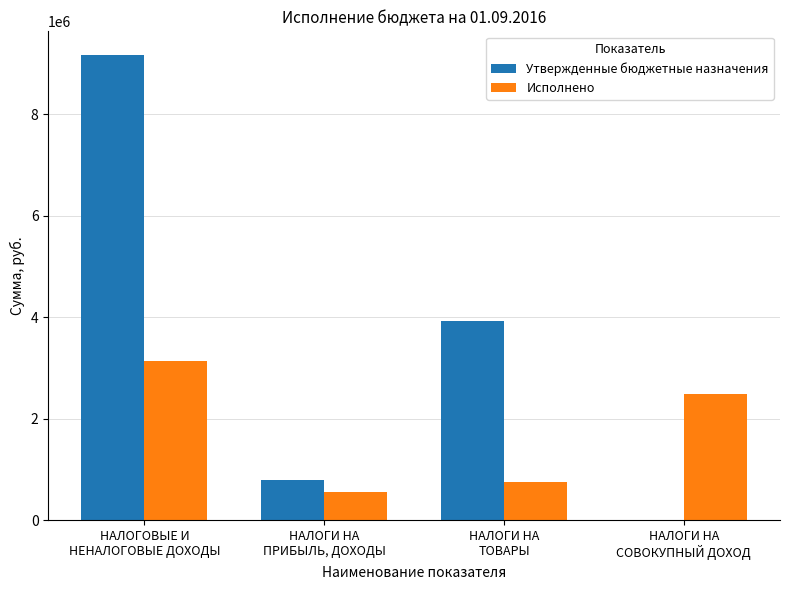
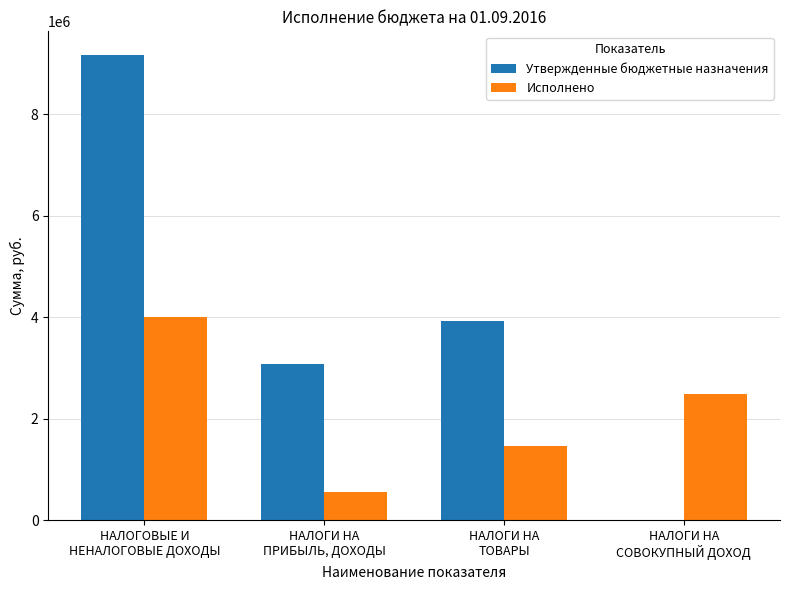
  {
    "Утвержденные бюджетные назначения": {
      "НАЛОГОВЫЕ И НЕНАЛОГОВЫЕ ДОХОДЫ": 9200000,
-     "НАЛОГИ НА ПРИБЫЛЬ, ДОХОДЫ": 800000,
+     "НАЛОГИ НА ПРИБЫЛЬ, ДОХОДЫ": 3100000,
      "НАЛОГИ НА ТОВАРЫ": 3900000
    },
    "Исполнено": {
-     "НАЛОГОВЫЕ И НЕНАЛОГОВЫЕ ДОХОДЫ": 3100000,
+     "НАЛОГОВЫЕ И НЕНАЛОГОВЫЕ ДОХОДЫ": 4000000,
      "НАЛОГИ НА ПРИБЫЛЬ, ДОХОДЫ": 500000,
-     "НАЛОГИ НА ТОВАРЫ": 700000,
+     "НАЛОГИ НА ТОВАРЫ": 1500000,
      "НАЛОГИ НА СОВОКУПНЫЙ ДОХОД": 2500000
    }
  }
